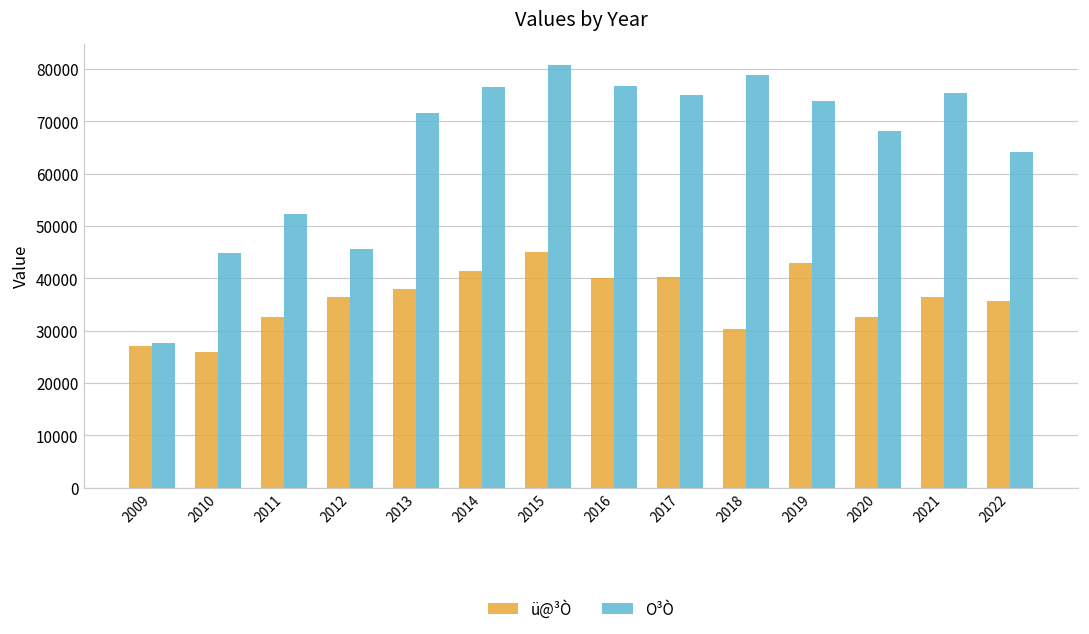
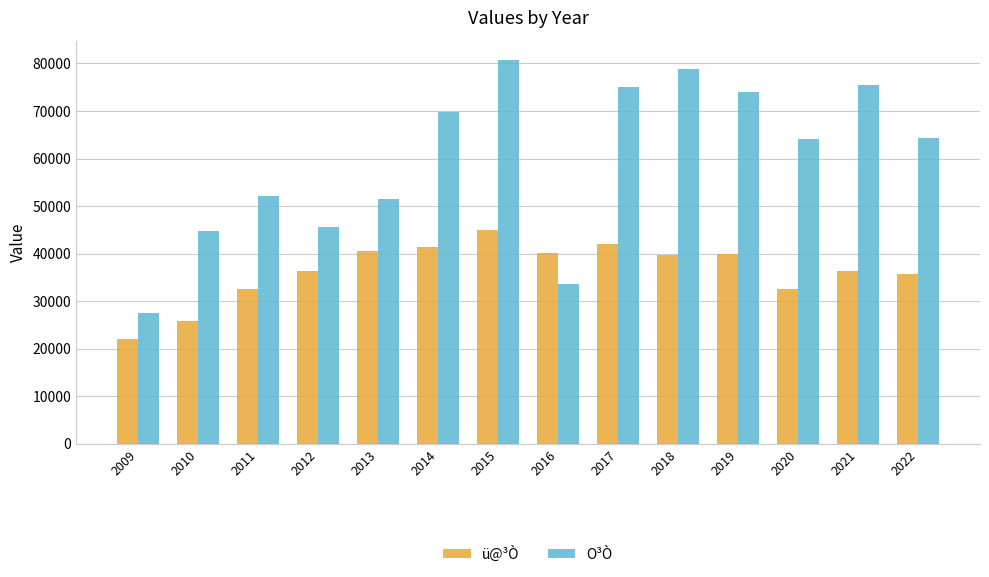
  {
    "ü@³Ò": {
-     "2009": 27000,
+     "2009": 22000,
      "2010": 26000,
      "2011": 33000,
      "2012": 36000,
-     "2013": 38000,
+     "2013": 41000,
      "2014": 41000,
      "2015": 45000,
      "2016": 40000,
-     "2017": 40000,
-     "2018": 30000,
-     "2019": 43000,
+     "2017": 42000,
+     "2018": 40000,
+     "2019": 40000,
      "2020": 33000,
      "2021": 36000,
      "2022": 36000
    },
    "O³Ò": {
      "2009": 28000,
      "2010": 45000,
      "2011": 52000,
      "2012": 46000,
-     "2013": 72000,
-     "2014": 77000,
+     "2013": 52000,
+     "2014": 70000,
      "2015": 81000,
-     "2016": 77000,
+     "2016": 34000,
      "2017": 75000,
      "2018": 79000,
      "2019": 74000,
-     "2020": 68000,
+     "2020": 64000,
      "2021": 75000,
      "2022": 64000
    }
  }
